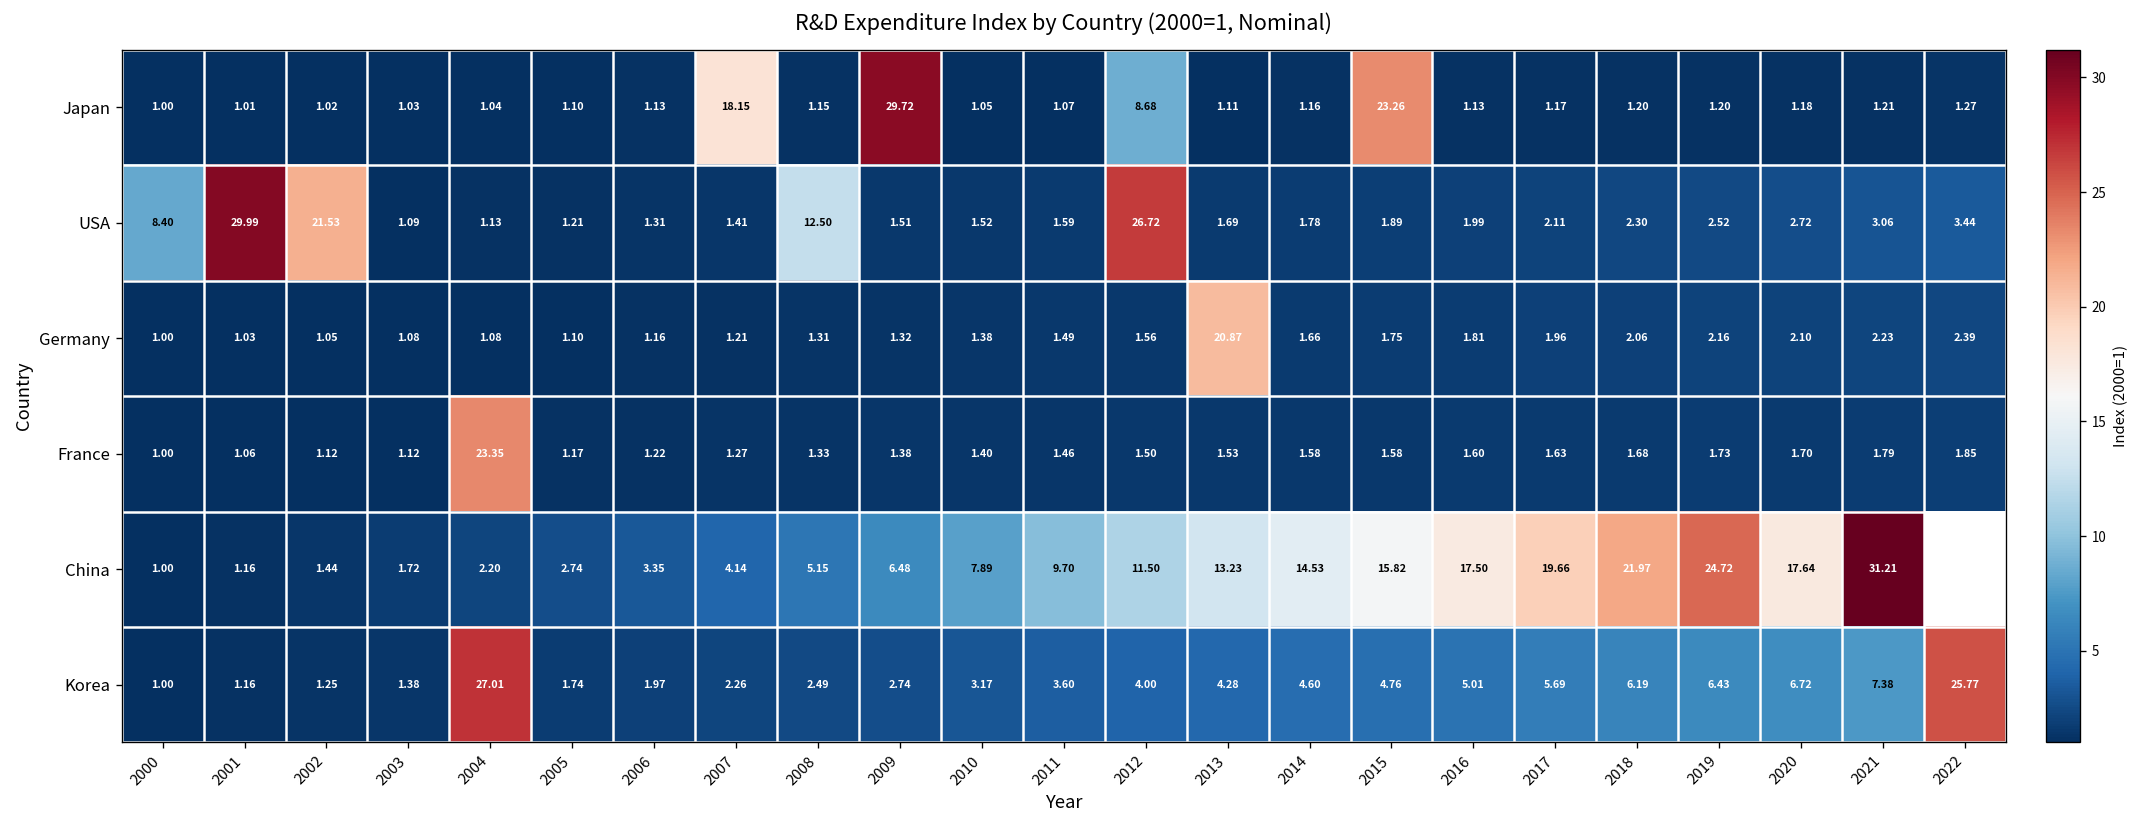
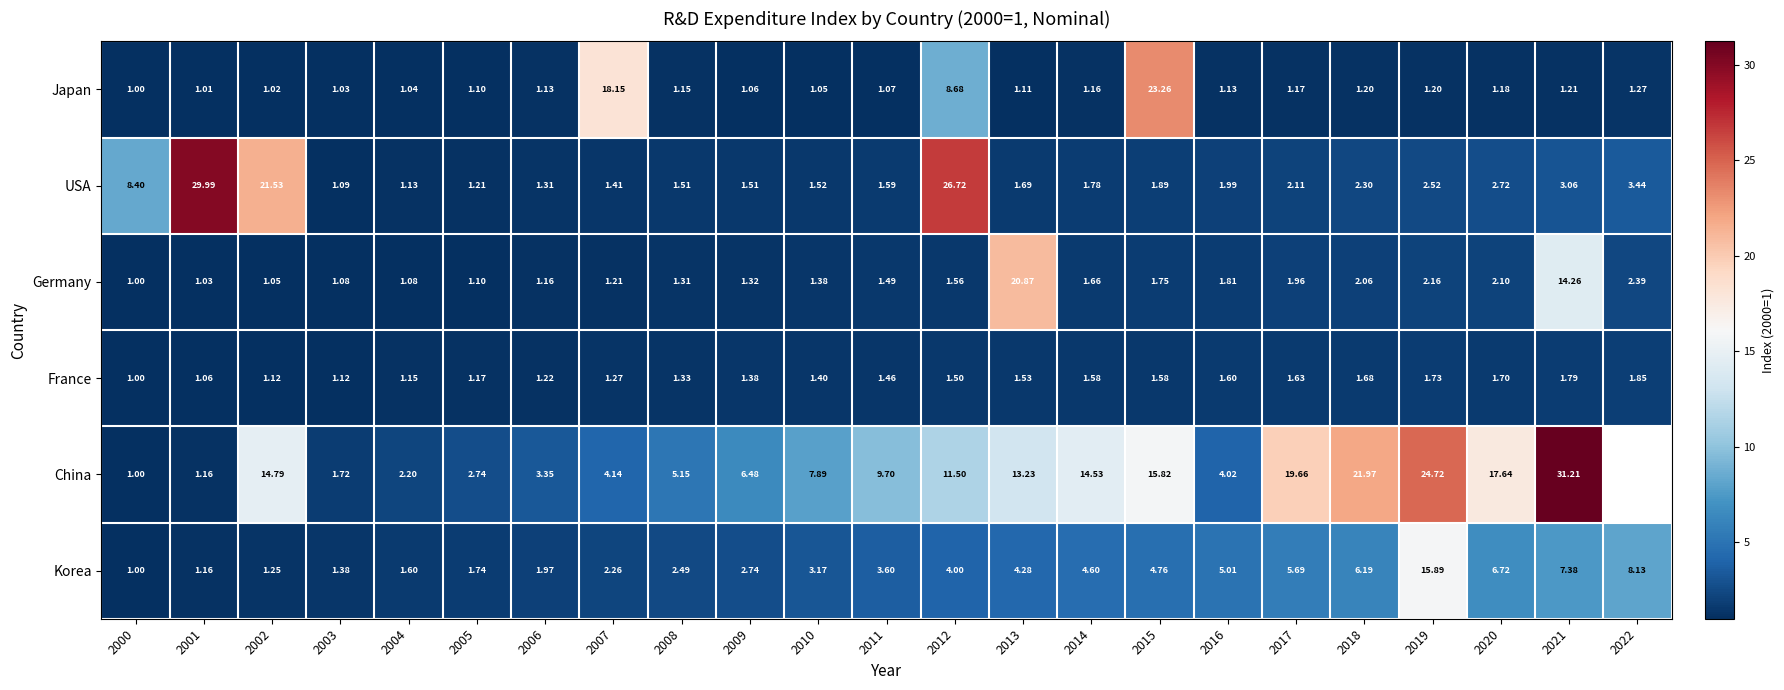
  {
    "Japan": {
      "2000": 1.00,
      "2001": 1.01,
      "2002": 1.02,
      "2003": 1.03,
      "2004": 1.04,
      "2005": 1.10,
      "2006": 1.13,
      "2007": 18.15,
      "2008": 1.15,
-     "2009": 29.72,
+     "2009": 1.06,
      "2010": 1.05,
      "2011": 1.07,
      "2012": 8.68,
      "2013": 1.11,
      "2014": 1.16,
      "2015": 23.26,
      "2016": 1.13,
      "2017": 1.17,
      "2018": 1.20,
      "2019": 1.20,
      "2020": 1.18,
      "2021": 1.21,
      "2022": 1.27
    },
    "USA": {
      "2000": 8.40,
      "2001": 29.99,
      "2002": 21.53,
      "2003": 1.09,
      "2004": 1.13,
      "2005": 1.21,
      "2006": 1.31,
      "2007": 1.41,
-     "2008": 12.50,
+     "2008": 1.51,
      "2009": 1.51,
      "2010": 1.52,
      "2011": 1.59,
      "2012": 26.72,
      "2013": 1.69,
      "2014": 1.78,
      "2015": 1.89,
      "2016": 1.99,
      "2017": 2.11,
      "2018": 2.30,
      "2019": 2.52,
      "2020": 2.72,
      "2021": 3.06,
      "2022": 3.44
    },
    "Germany": {
      "2000": 1.00,
      "2001": 1.03,
      "2002": 1.05,
      "2003": 1.08,
      "2004": 1.08,
      "2005": 1.10,
      "2006": 1.16,
      "2007": 1.21,
      "2008": 1.31,
      "2009": 1.32,
      "2010": 1.38,
      "2011": 1.49,
      "2012": 1.56,
      "2013": 20.87,
      "2014": 1.66,
      "2015": 1.75,
      "2016": 1.81,
      "2017": 1.96,
      "2018": 2.06,
      "2019": 2.16,
      "2020": 2.10,
-     "2021": 2.23,
+     "2021": 14.26,
      "2022": 2.39
    },
    "France": {
      "2000": 1.00,
      "2001": 1.06,
      "2002": 1.12,
      "2003": 1.12,
-     "2004": 23.35,
+     "2004": 1.15,
      "2005": 1.17,
      "2006": 1.22,
      "2007": 1.27,
      "2008": 1.33,
      "2009": 1.38,
      "2010": 1.40,
      "2011": 1.46,
      "2012": 1.50,
      "2013": 1.53,
      "2014": 1.58,
      "2015": 1.58,
      "2016": 1.60,
      "2017": 1.63,
      "2018": 1.68,
      "2019": 1.73,
      "2020": 1.70,
      "2021": 1.79,
      "2022": 1.85
    },
    "China": {
      "2000": 1.00,
      "2001": 1.16,
-     "2002": 1.44,
+     "2002": 14.79,
      "2003": 1.72,
      "2004": 2.20,
      "2005": 2.74,
      "2006": 3.35,
      "2007": 4.14,
      "2008": 5.15,
      "2009": 6.48,
      "2010": 7.89,
      "2011": 9.70,
      "2012": 11.50,
      "2013": 13.23,
      "2014": 14.53,
      "2015": 15.82,
-     "2016": 17.50,
+     "2016": 4.02,
      "2017": 19.66,
      "2018": 21.97,
      "2019": 24.72,
      "2020": 17.64,
      "2021": 31.21
    },
    "Korea": {
      "2000": 1.00,
      "2001": 1.16,
      "2002": 1.25,
      "2003": 1.38,
-     "2004": 27.01,
+     "2004": 1.60,
      "2005": 1.74,
      "2006": 1.97,
      "2007": 2.26,
      "2008": 2.49,
      "2009": 2.74,
      "2010": 3.17,
      "2011": 3.60,
      "2012": 4.00,
      "2013": 4.28,
      "2014": 4.60,
      "2015": 4.76,
      "2016": 5.01,
      "2017": 5.69,
      "2018": 6.19,
-     "2019": 6.43,
+     "2019": 15.89,
      "2020": 6.72,
      "2021": 7.38,
-     "2022": 25.77
+     "2022": 8.13
    }
  }
